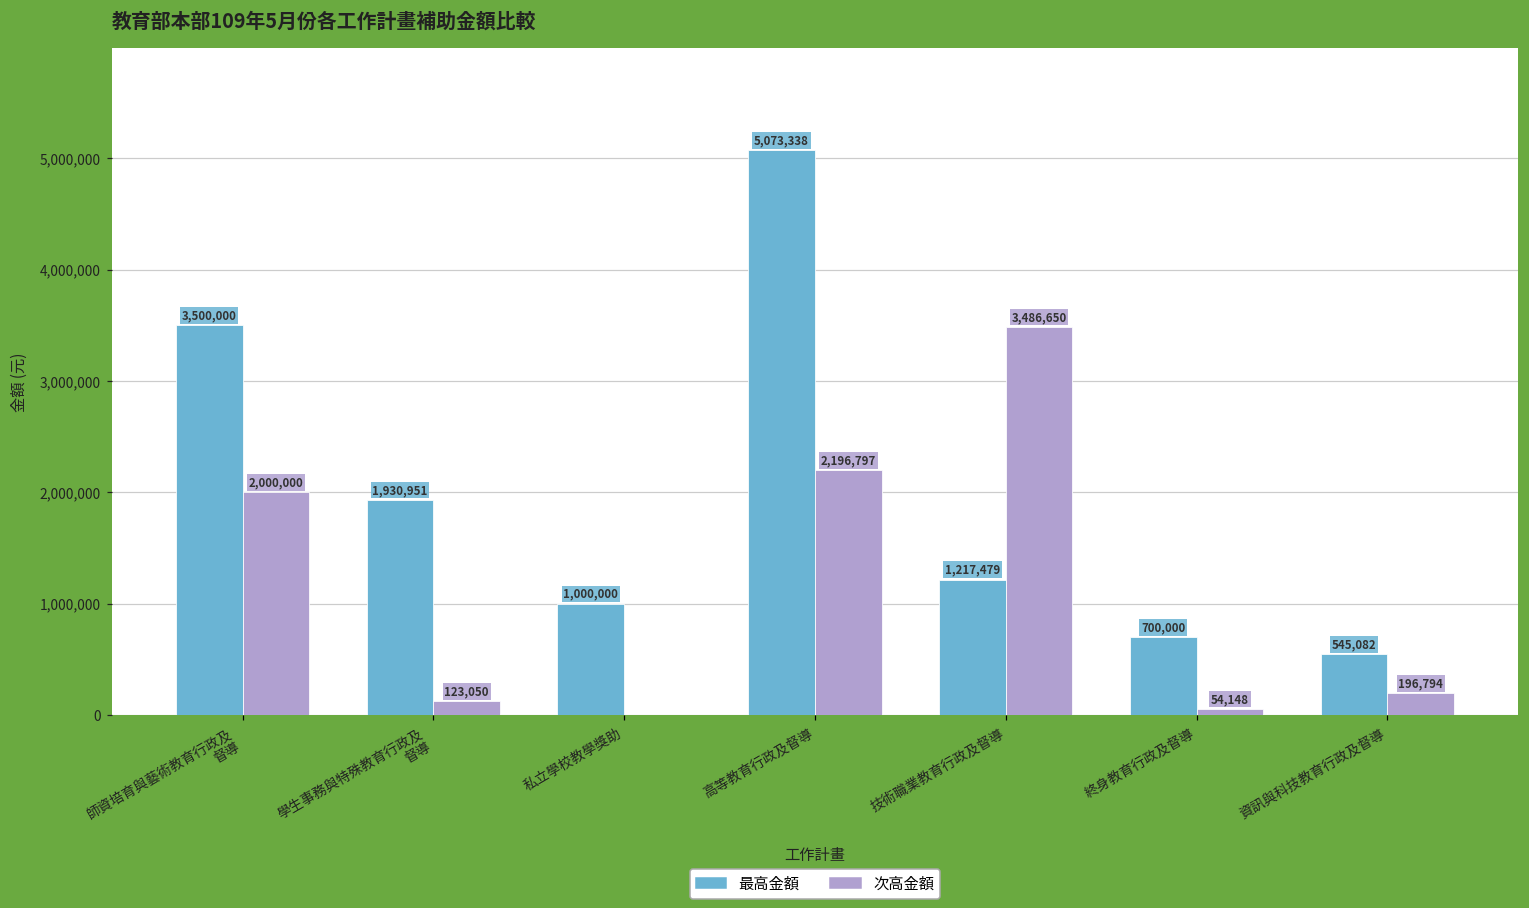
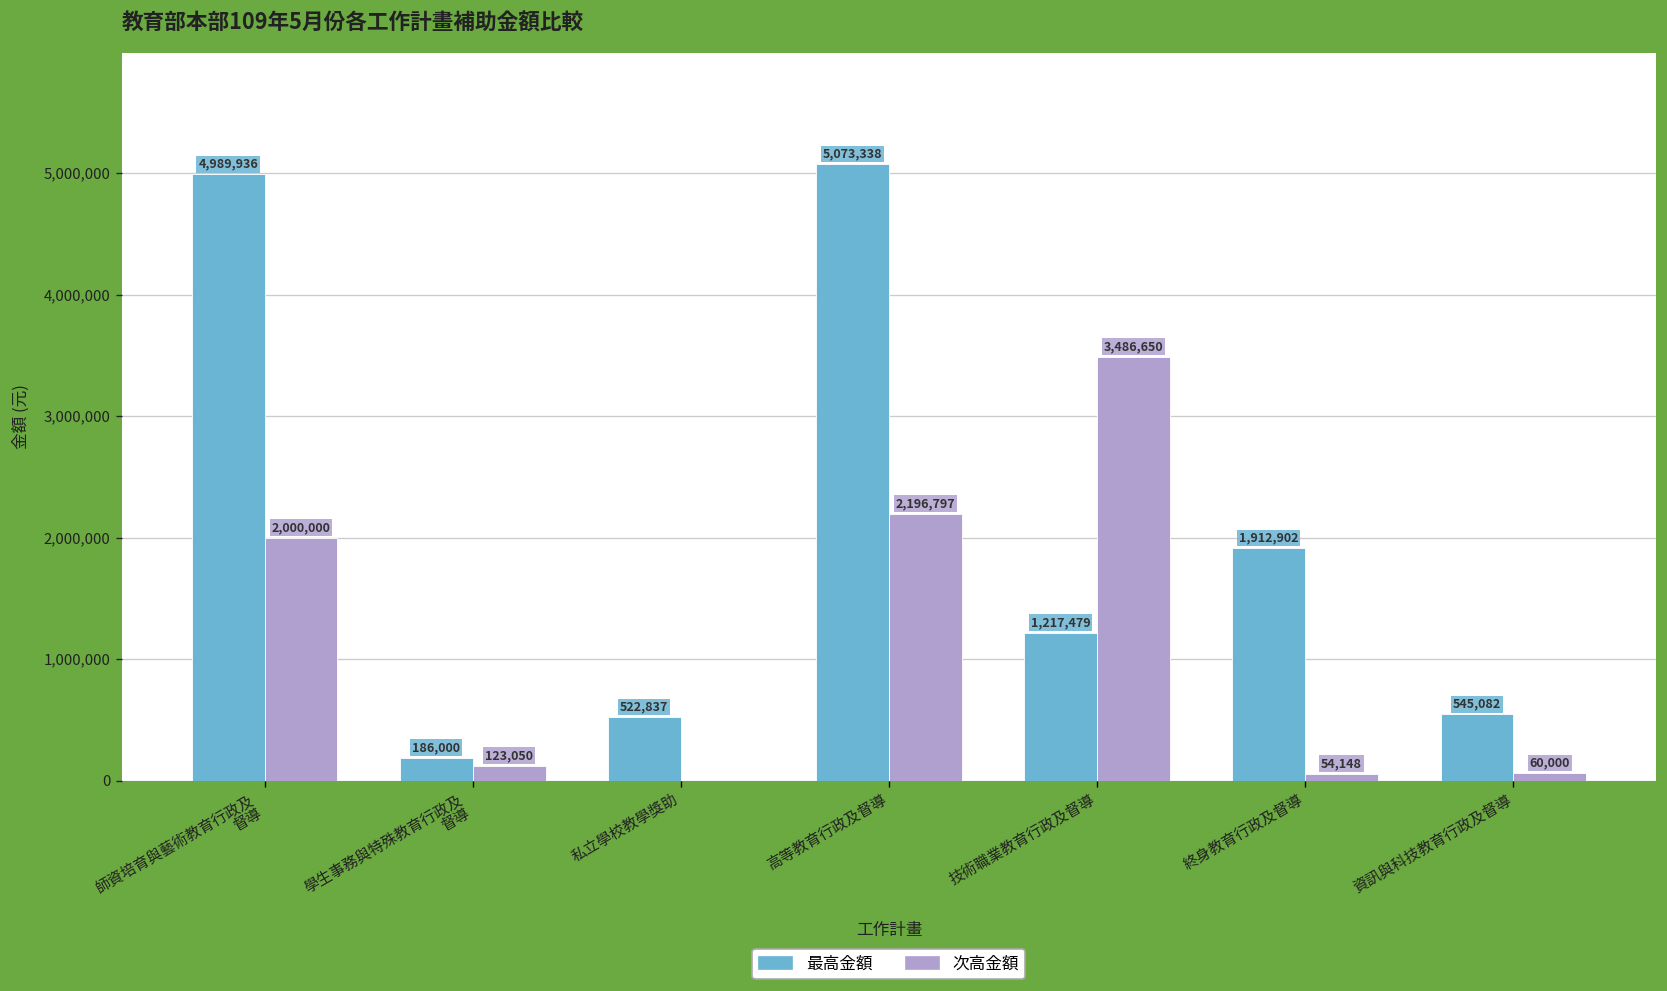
  {
    "最高金額": {
-     "師資培育與藝術教育行政及 督導": "3,500,000",
-     "學生事務與特殊教育行政及 督導": "1,930,951",
-     "私立學校教學獎助": "1,000,000",
-     "終身教育行政及督導": "700,000"
+     "師資培育與藝術教育行政及 督導": "4,989,936",
+     "學生事務與特殊教育行政及 督導": "186,000",
+     "私立學校教學獎助": "522,837",
+     "終身教育行政及督導": "1,912,902"
    },
    "次高金額": {
-     "資訊與科技教育行政及督導": "196,794"
+     "資訊與科技教育行政及督導": "60,000"
    }
  }
